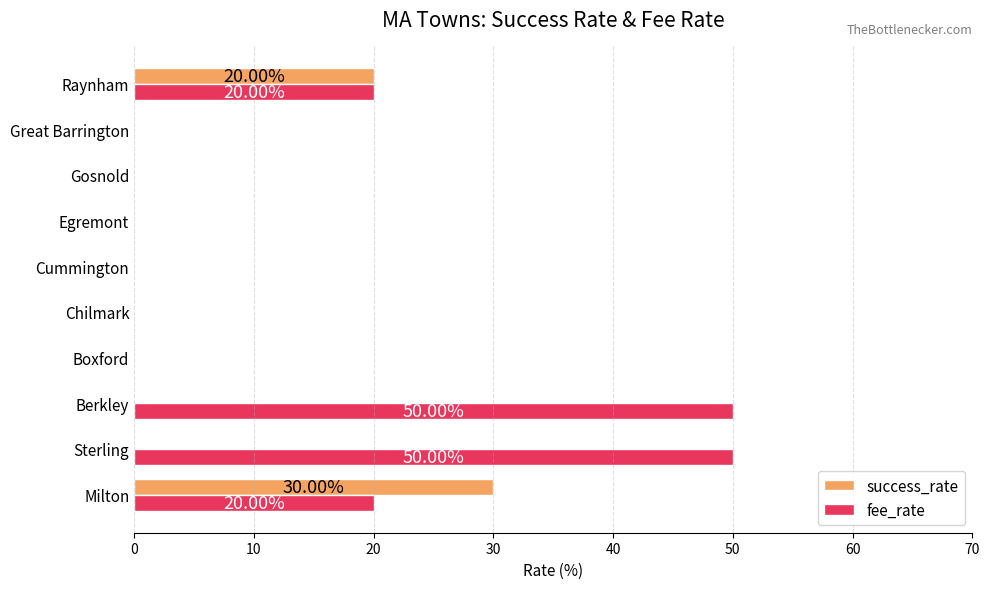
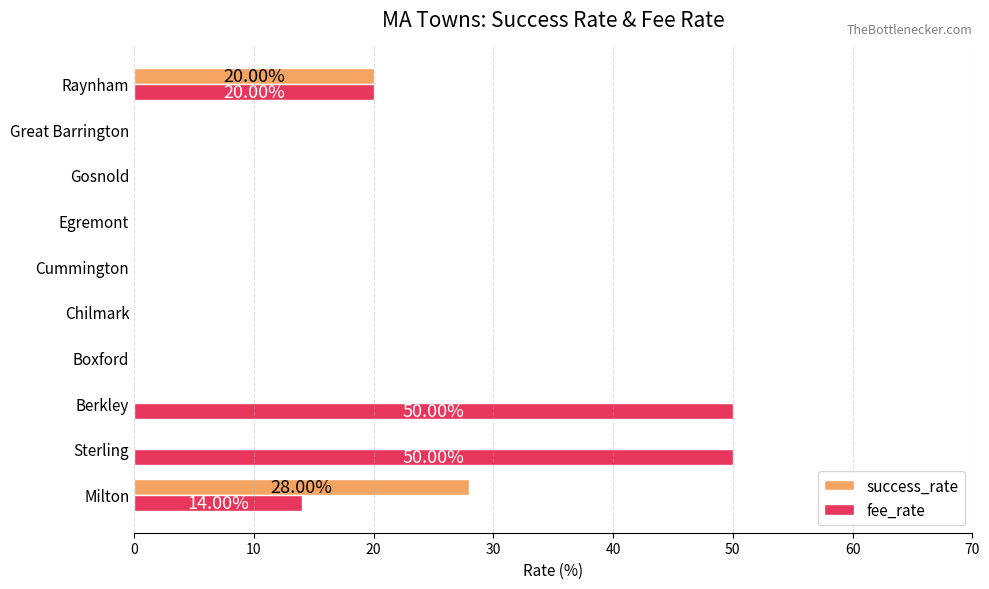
  {
    "success_rate": {
      "Raynham": "20.00%",
-     "Milton": "30.00%"
+     "Milton": "28.00%"
    },
    "fee_rate": {
      "Raynham": "20.00%",
      "Berkley": "50.00%",
      "Sterling": "50.00%",
-     "Milton": "20.00%"
+     "Milton": "14.00%"
    }
  }
